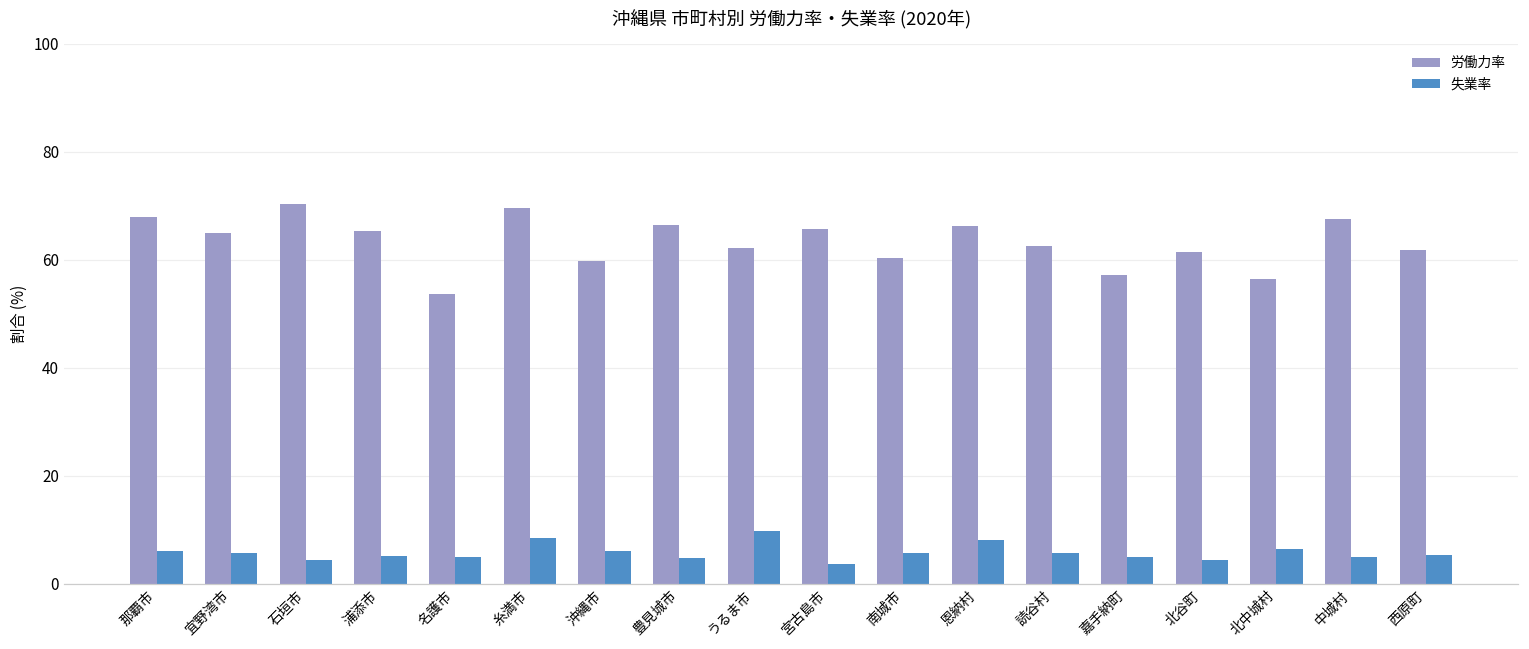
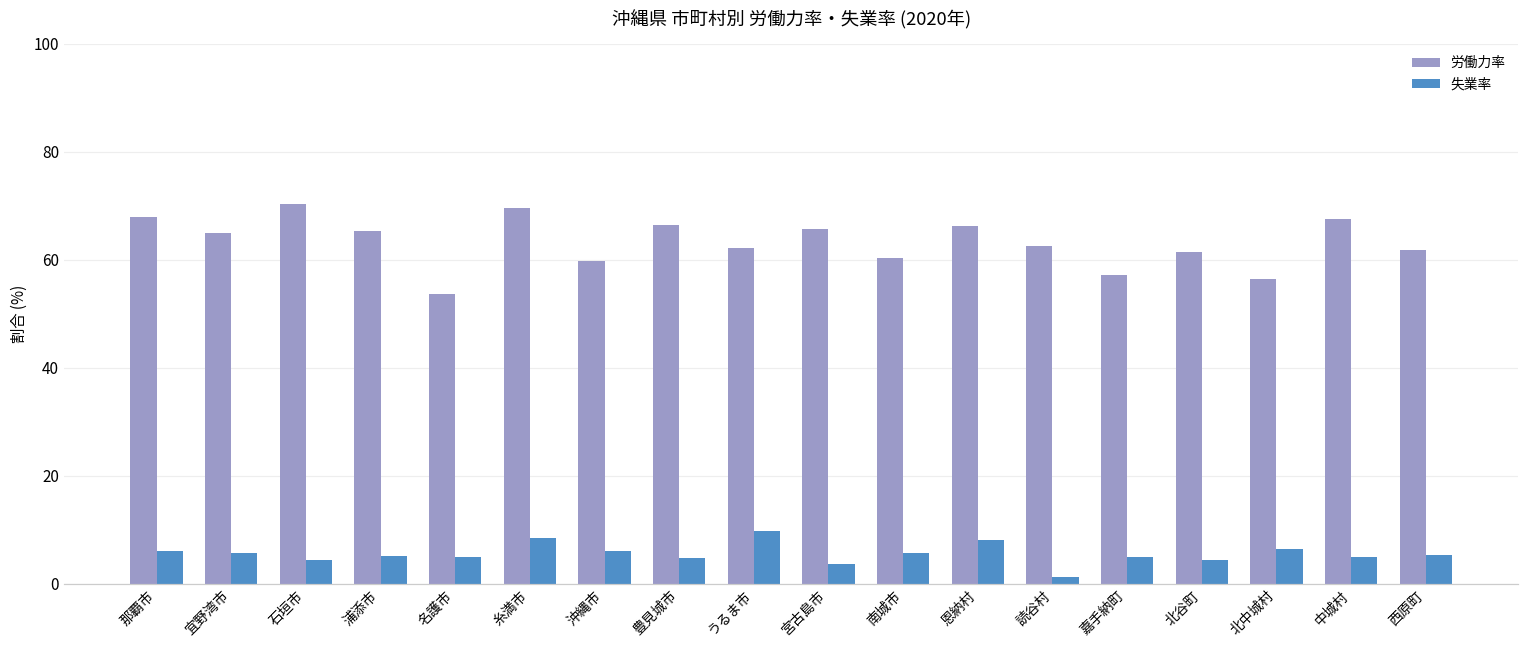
  {
    "労働力率": {
      "那覇市": 68,
      "宜野湾市": 65,
      "石垣市": 70,
      "浦添市": 65,
      "名護市": 54,
      "糸満市": 70,
      "沖縄市": 60,
      "豊見城市": 67,
      "うるま市": 62,
      "宮古島市": 66,
      "南城市": 60,
      "恩納村": 66,
      "読谷村": 63,
      "嘉手納町": 57,
      "北谷町": 61,
      "北中城村": 57,
      "中城村": 68,
      "西原町": 62
    },
    "失業率": {
      "那覇市": 6,
      "宜野湾市": 6,
      "石垣市": 4,
      "浦添市": 5,
      "名護市": 5,
      "糸満市": 9,
      "沖縄市": 6,
      "豊見城市": 5,
      "うるま市": 10,
      "宮古島市": 4,
      "南城市": 6,
      "恩納村": 8,
-     "読谷村": 6,
+     "読谷村": 1,
      "嘉手納町": 5,
      "北谷町": 4,
      "北中城村": 7,
      "中城村": 5,
      "西原町": 5
    }
  }
